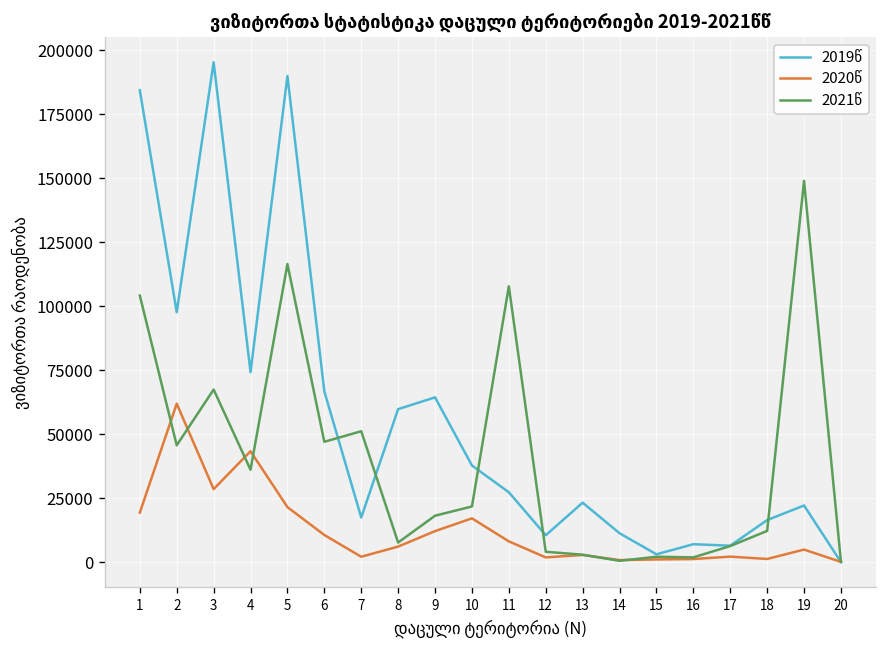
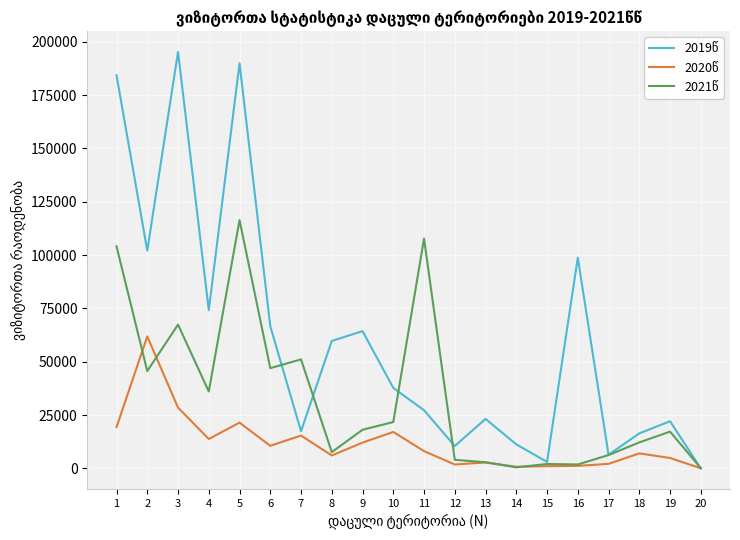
  {
    "2019წ": {
      "1": 184000,
-     "2": 98000,
+     "2": 102000,
      "3": 195000,
      "4": 74000,
      "5": 190000,
      "6": 67000,
      "7": 17000,
      "8": 60000,
      "9": 64000,
      "10": 38000,
      "11": 27000,
      "12": 11000,
      "13": 23000,
      "14": 11000,
-     "16": 7000,
+     "16": 99000,
      "18": 16000,
      "19": 22000
    },
    "2020წ": {
      "1": 19000,
      "2": 62000,
      "3": 29000,
-     "4": 43000,
+     "4": 14000,
      "5": 21000,
      "6": 11000,
-     "7": 2000,
+     "7": 15000,
      "8": 6000,
      "9": 12000,
      "10": 17000,
      "11": 8000,
      "12": 2000,
      "17": 2000,
-     "18": 1000,
+     "18": 7000,
      "19": 5000
    },
    "2021წ": {
      "1": 104000,
      "2": 46000,
      "3": 67000,
      "4": 36000,
      "5": 116000,
      "6": 47000,
      "7": 51000,
      "8": 8000,
      "9": 18000,
      "10": 22000,
      "11": 108000,
      "12": 4000,
      "18": 12000,
-     "19": 149000
+     "19": 17000
    }
  }
